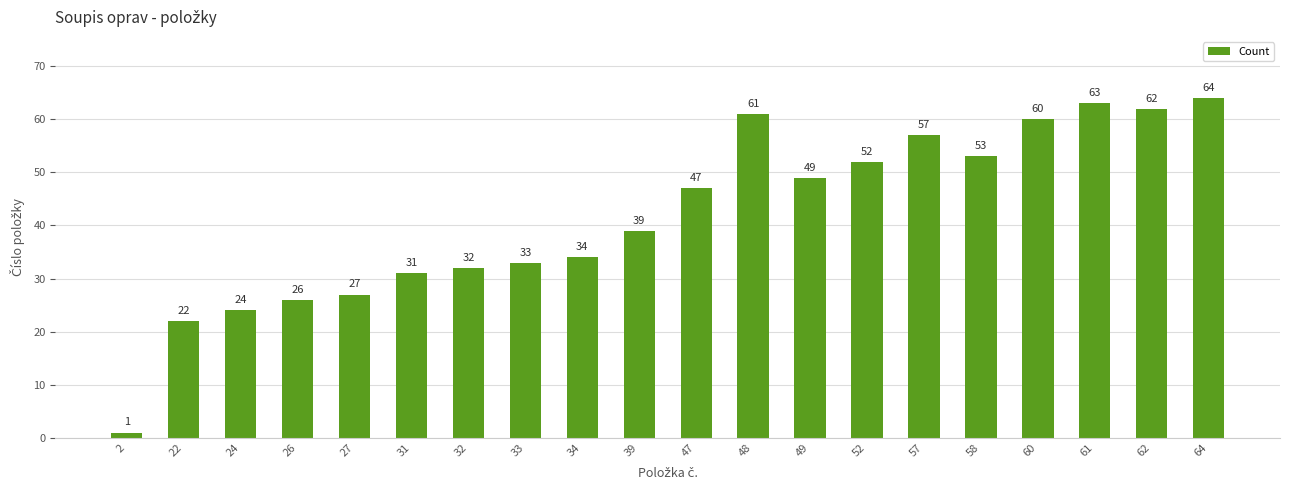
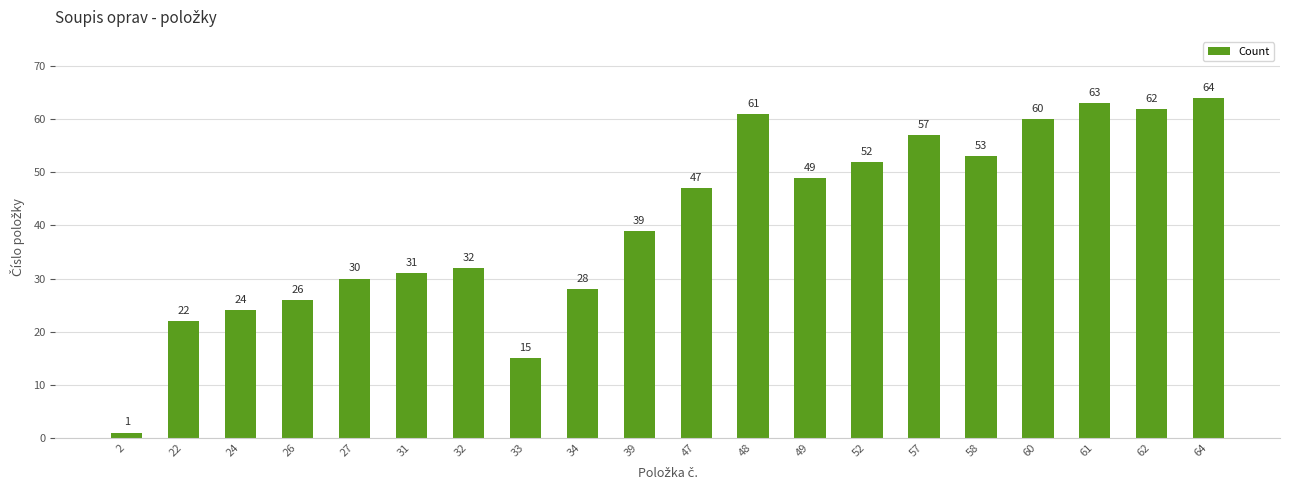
  {
    "2": 1,
    "22": 22,
    "24": 24,
    "26": 26,
-   "27": 27,
+   "27": 30,
    "31": 31,
    "32": 32,
-   "33": 33,
-   "34": 34,
+   "33": 15,
+   "34": 28,
    "39": 39,
    "47": 47,
    "48": 61,
    "49": 49,
    "52": 52,
    "57": 57,
    "58": 53,
    "60": 60,
    "61": 63,
    "62": 62,
    "64": 64
  }
